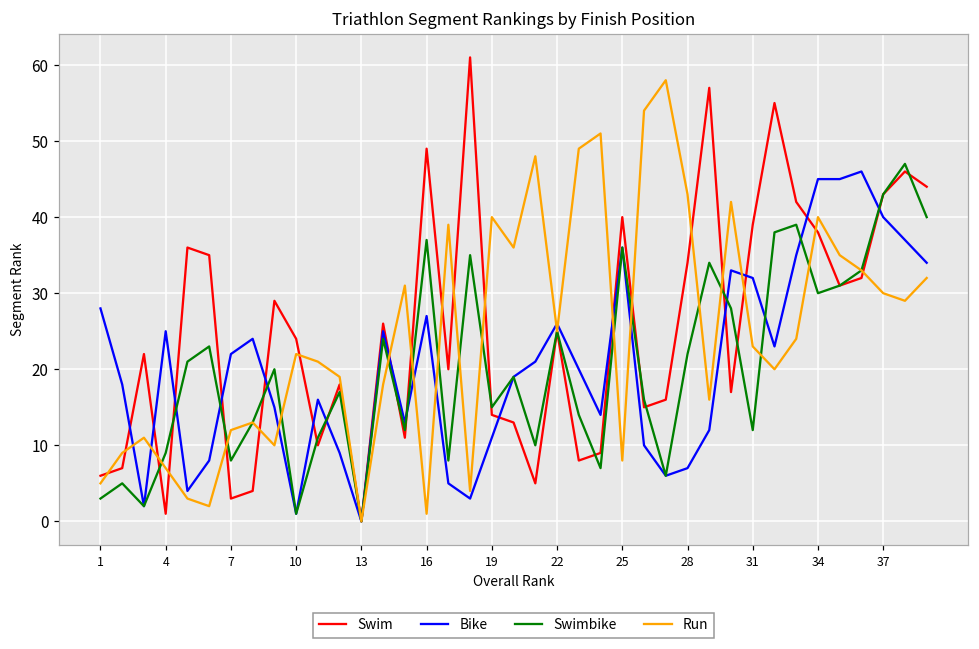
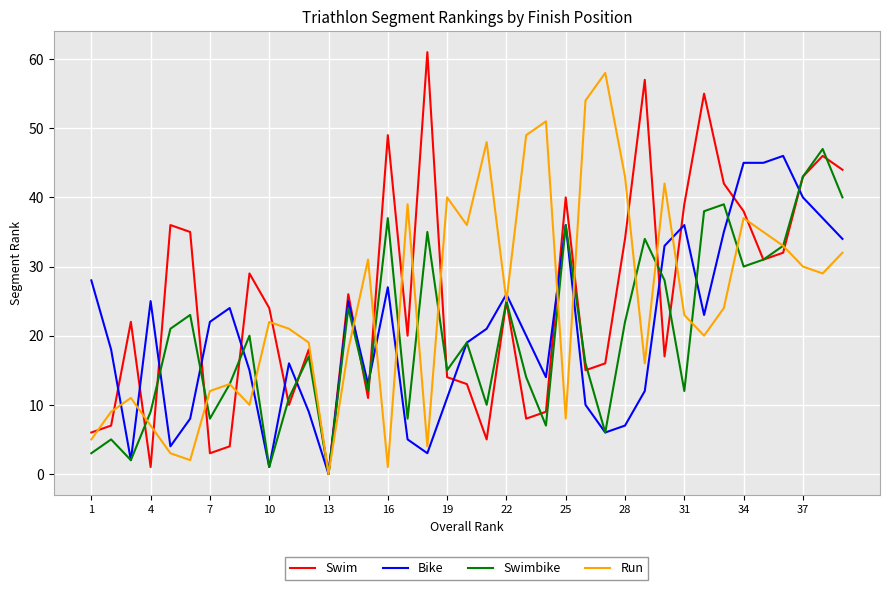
  {
    "Swim": {
      "1": 6,
      "4": 1,
      "7": 3,
      "10": 24,
      "16": 49,
      "19": 14,
      "25": 40,
      "28": 34,
      "31": 39,
      "34": 38
    },
    "Bike": {
      "1": 28,
      "4": 25,
      "7": 22,
      "16": 27,
      "19": 11,
      "22": 26,
      "28": 7,
-     "31": 32,
+     "31": 36,
      "34": 45,
      "37": 40
    },
    "Swimbike": {
      "1": 3,
      "4": 9,
      "7": 8,
      "16": 37,
      "19": 15,
      "28": 22,
      "31": 12,
      "34": 30
    },
    "Run": {
      "1": 5,
      "4": 7,
      "7": 12,
      "10": 22,
      "16": 1,
      "19": 40,
      "25": 8,
      "28": 43,
      "31": 23,
-     "34": 40,
+     "34": 37,
      "37": 30
    }
  }
